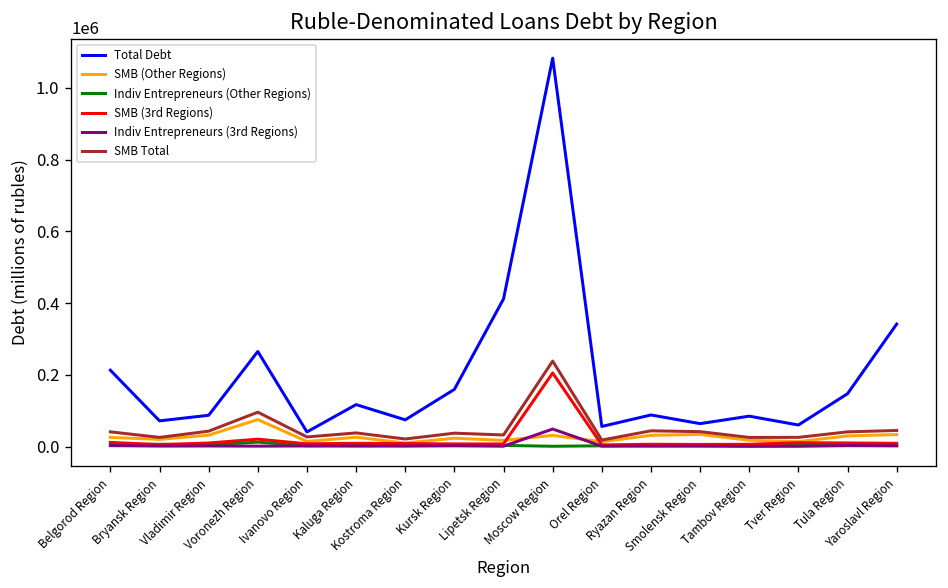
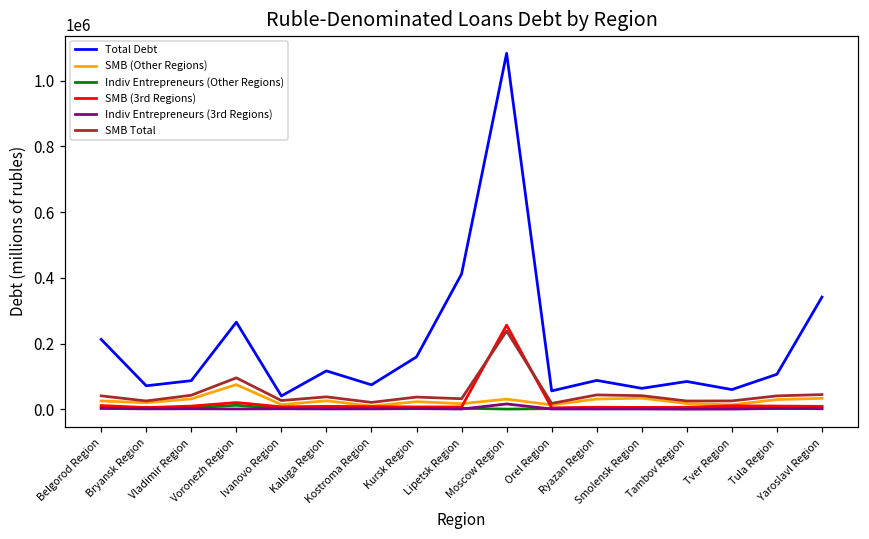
  {
    "Total Debt": {
      "Belgorod Region": 210000,
      "Bryansk Region": 70000,
      "Vladimir Region": 90000,
      "Voronezh Region": 270000,
      "Ivanovo Region": 40000,
      "Kaluga Region": 120000,
      "Kostroma Region": 70000,
      "Kursk Region": 160000,
      "Lipetsk Region": 410000,
      "Moscow Region": 1080000,
      "Orel Region": 60000,
      "Ryazan Region": 90000,
      "Smolensk Region": 60000,
      "Tambov Region": 80000,
      "Tver Region": 60000,
-     "Tula Region": 150000,
+     "Tula Region": 110000,
      "Yaroslavl Region": 340000
    },
    "SMB (Other Regions)": {
      "Belgorod Region": 30000,
      "Vladimir Region": 30000,
      "Voronezh Region": 80000,
      "Kaluga Region": 30000,
      "Kursk Region": 20000,
      "Lipetsk Region": 20000,
      "Moscow Region": 30000,
      "Ryazan Region": 30000,
      "Tula Region": 30000,
      "Yaroslavl Region": 30000
    },
    "Indiv Entrepreneurs (Other Regions)": {
      "Moscow Region": 0
    },
    "SMB (3rd Regions)": {
-     "Moscow Region": 210000
+     "Moscow Region": 260000
    },
    "Indiv Entrepreneurs (3rd Regions)": {
      "Voronezh Region": 0,
-     "Moscow Region": 50000
+     "Moscow Region": 20000
    },
    "SMB Total": {
      "Belgorod Region": 40000,
      "Vladimir Region": 40000,
      "Voronezh Region": 100000,
      "Ivanovo Region": 30000,
      "Kaluga Region": 40000,
      "Kostroma Region": 20000,
      "Kursk Region": 40000,
      "Lipetsk Region": 30000,
      "Moscow Region": 240000,
      "Ryazan Region": 40000,
      "Tver Region": 30000,
      "Tula Region": 40000,
      "Yaroslavl Region": 40000
    }
  }
